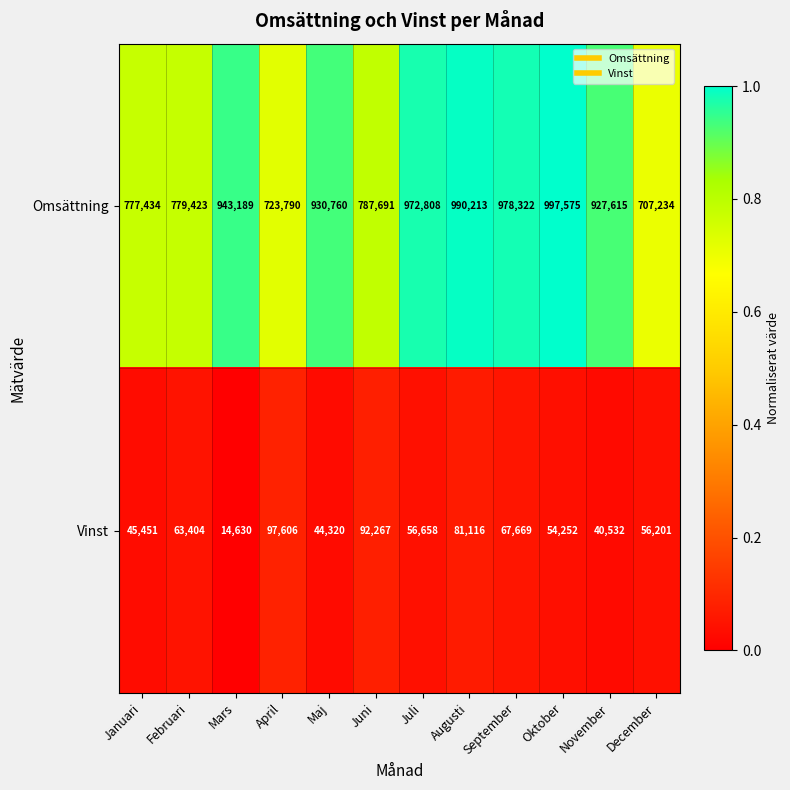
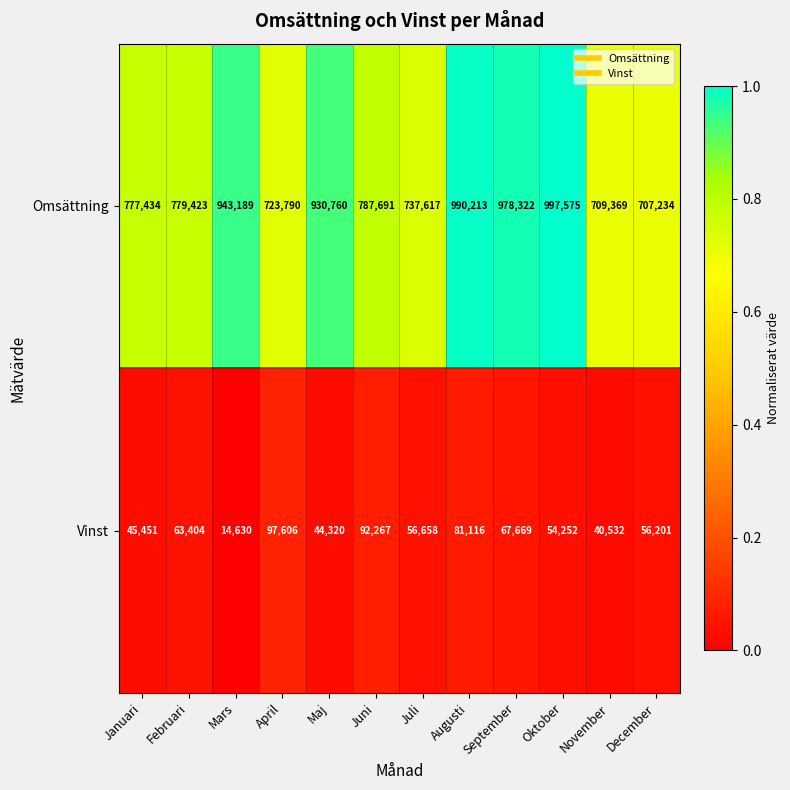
  {
    "Omsättning": {
      "Januari": "777,434",
      "Februari": "779,423",
      "Mars": "943,189",
      "April": "723,790",
      "Maj": "930,760",
      "Juni": "787,691",
-     "Juli": "972,808",
+     "Juli": "737,617",
      "Augusti": "990,213",
      "September": "978,322",
      "Oktober": "997,575",
-     "November": "927,615",
+     "November": "709,369",
      "December": "707,234"
    },
    "Vinst": {
      "Januari": "45,451",
      "Februari": "63,404",
      "Mars": "14,630",
      "April": "97,606",
      "Maj": "44,320",
      "Juni": "92,267",
      "Juli": "56,658",
      "Augusti": "81,116",
      "September": "67,669",
      "Oktober": "54,252",
      "November": "40,532",
      "December": "56,201"
    }
  }
